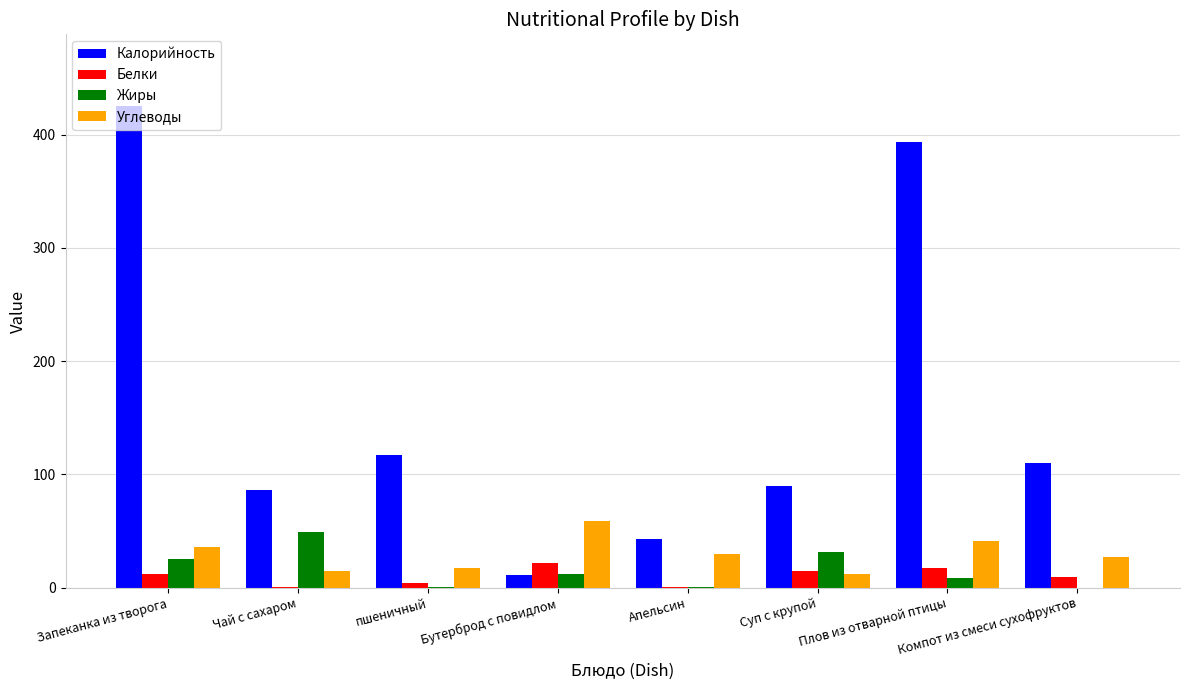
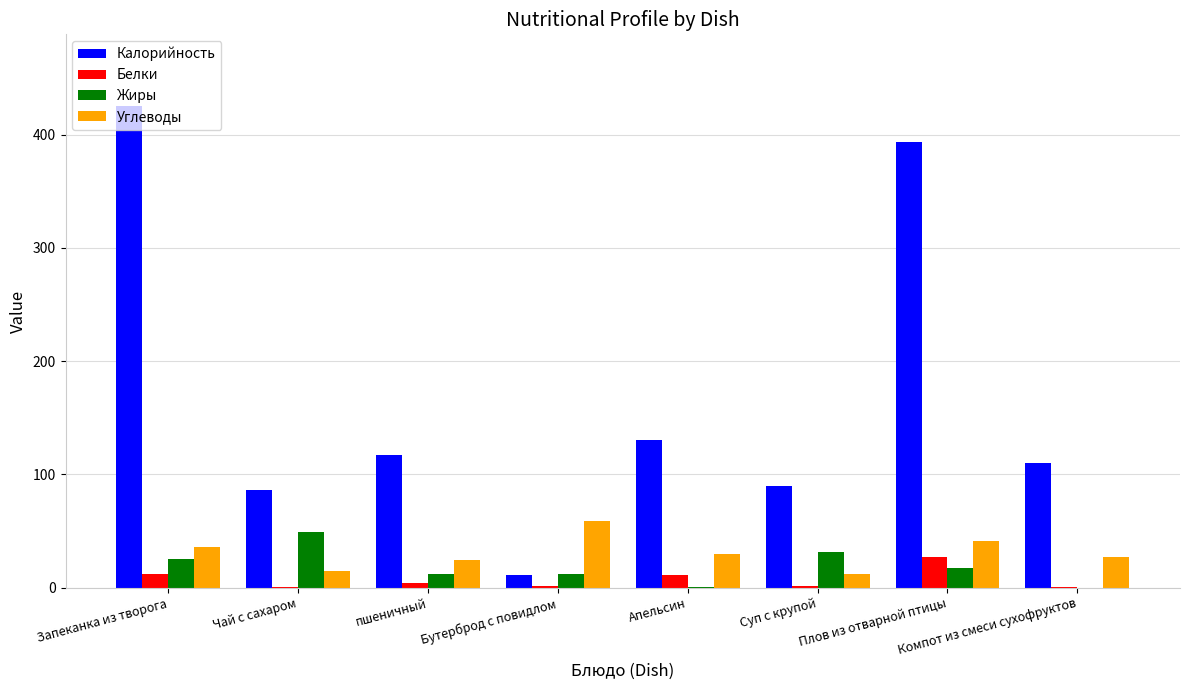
  {
    "Калорийность": {
      "Чай с сахаром": 86,
      "пшеничный": 118,
      "Бутерброд с повидлом": 11,
-     "Апельсин": 43,
+     "Апельсин": 130,
      "Суп с крупой": 90,
      "Плов из отварной птицы": 393,
      "Компот из смеси сухофруктов": 110
    },
    "Белки": {
      "Запеканка из творога": 12,
      "пшеничный": 4,
-     "Бутерброд с повидлом": 22,
-     "Апельсин": 1,
-     "Суп с крупой": 15,
-     "Плов из отварной птицы": 18,
-     "Компот из смеси сухофруктов": 9
+     "Бутерброд с повидлом": 1,
+     "Апельсин": 11,
+     "Суп с крупой": 2,
+     "Плов из отварной птицы": 27,
+     "Компот из смеси сухофруктов": 1
    },
    "Жиры": {
      "Запеканка из творога": 25,
      "Чай с сахаром": 49,
-     "пшеничный": 0,
+     "пшеничный": 12,
      "Бутерброд с повидлом": 12,
      "Суп с крупой": 32,
-     "Плов из отварной птицы": 9,
+     "Плов из отварной птицы": 17,
      "Компот из смеси сухофруктов": 0
    },
    "Углеводы": {
      "Запеканка из творога": 36,
      "Чай с сахаром": 15,
-     "пшеничный": 17,
+     "пшеничный": 25,
      "Бутерброд с повидлом": 59,
      "Апельсин": 29,
      "Суп с крупой": 12,
      "Плов из отварной птицы": 42,
      "Компот из смеси сухофруктов": 27
    }
  }
